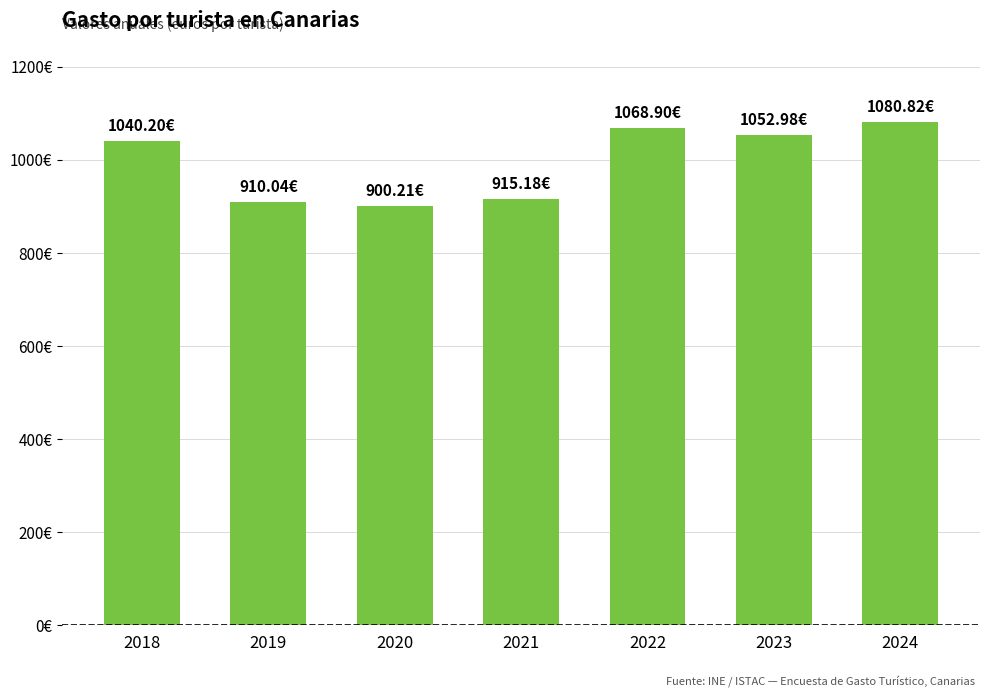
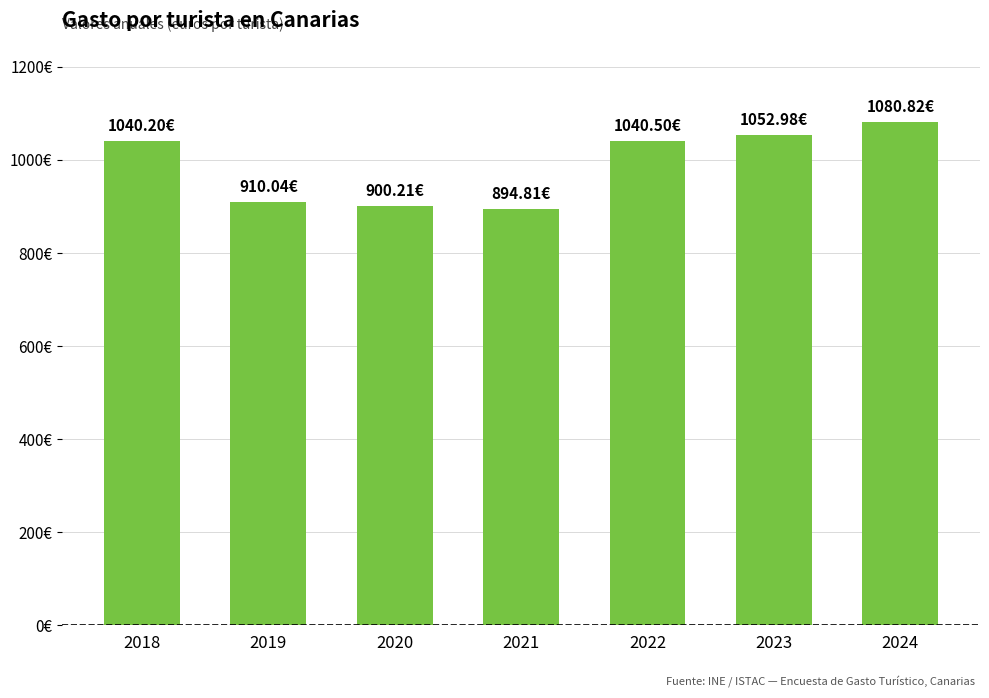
  {
    "2018": "1040.20€",
    "2019": "910.04€",
    "2020": "900.21€",
-   "2021": "915.18€",
-   "2022": "1068.90€",
+   "2021": "894.81€",
+   "2022": "1040.50€",
    "2023": "1052.98€",
    "2024": "1080.82€"
  }
